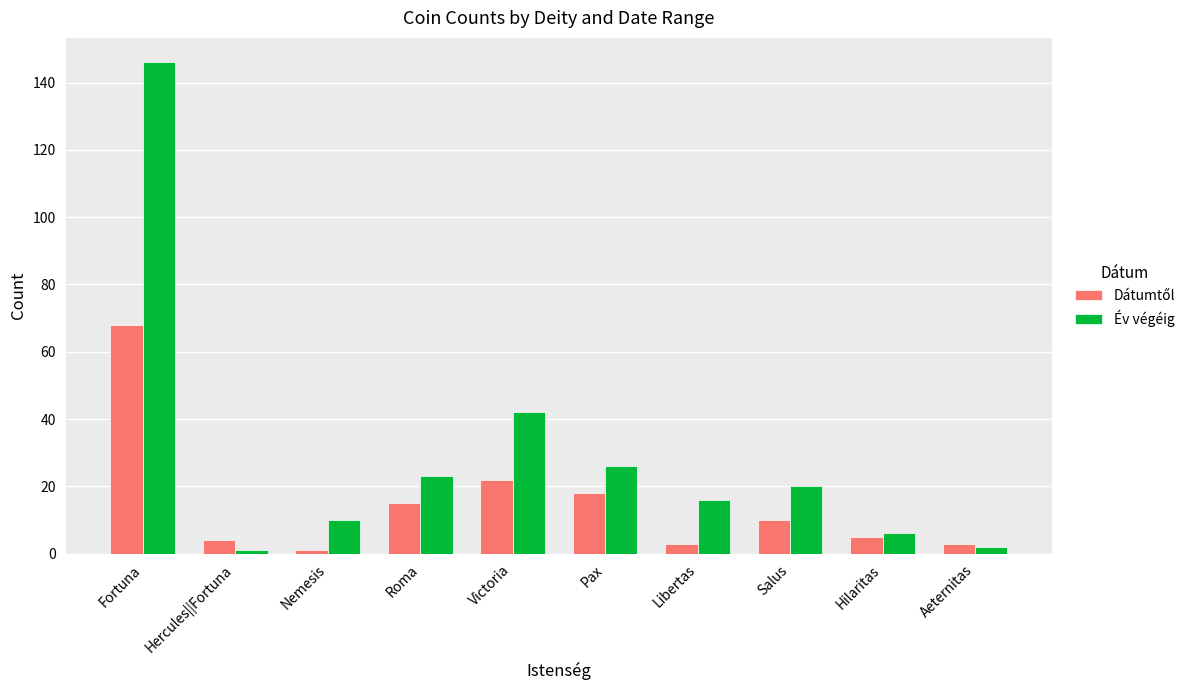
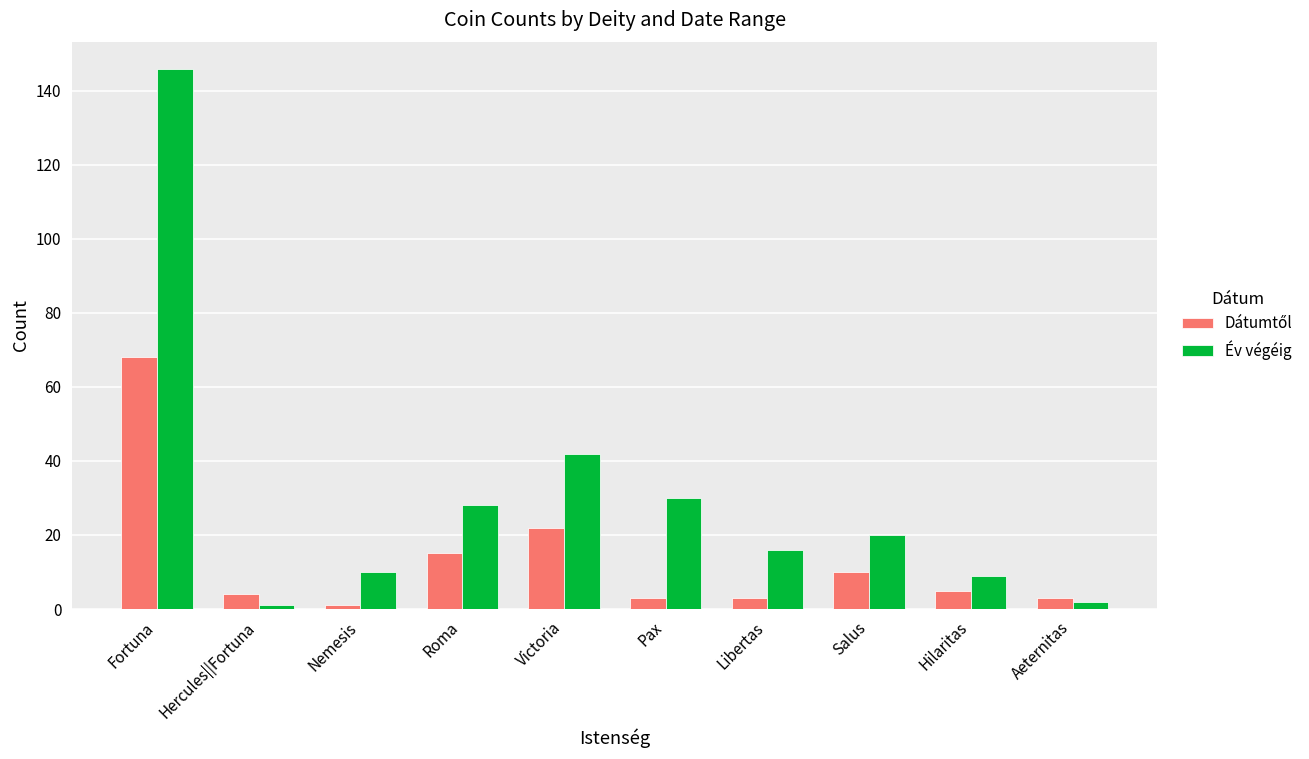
  {
    "Dátumtől": {
      "Fortuna": 68,
      "Hercules||Fortuna": 4,
      "Nemesis": 1,
      "Roma": 15,
      "Victoria": 22,
-     "Pax": 18,
+     "Pax": 3,
      "Libertas": 3,
      "Salus": 10,
      "Hilaritas": 5,
      "Aeternitas": 3
    },
    "Év végéig": {
      "Fortuna": 146,
      "Hercules||Fortuna": 1,
      "Nemesis": 10,
-     "Roma": 23,
+     "Roma": 28,
      "Victoria": 42,
-     "Pax": 26,
+     "Pax": 30,
      "Libertas": 16,
      "Salus": 20,
-     "Hilaritas": 6,
+     "Hilaritas": 9,
      "Aeternitas": 2
    }
  }
